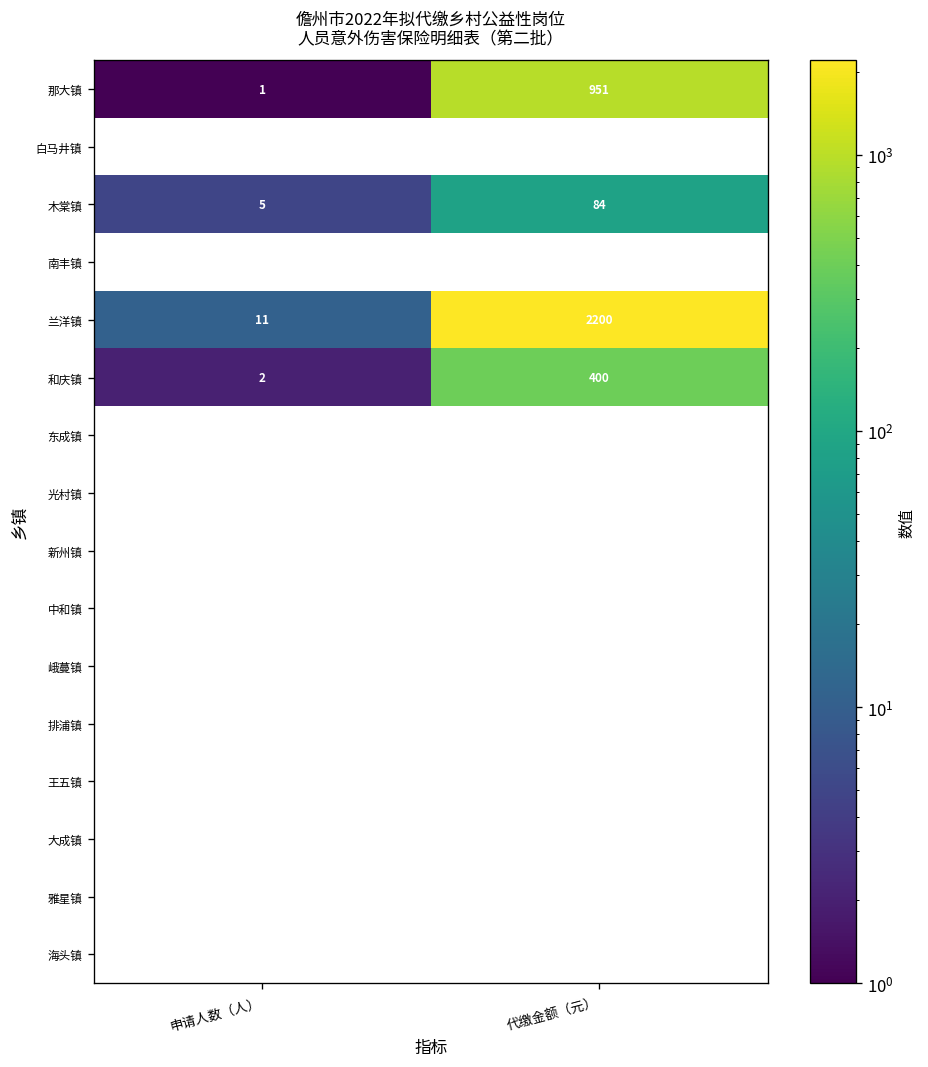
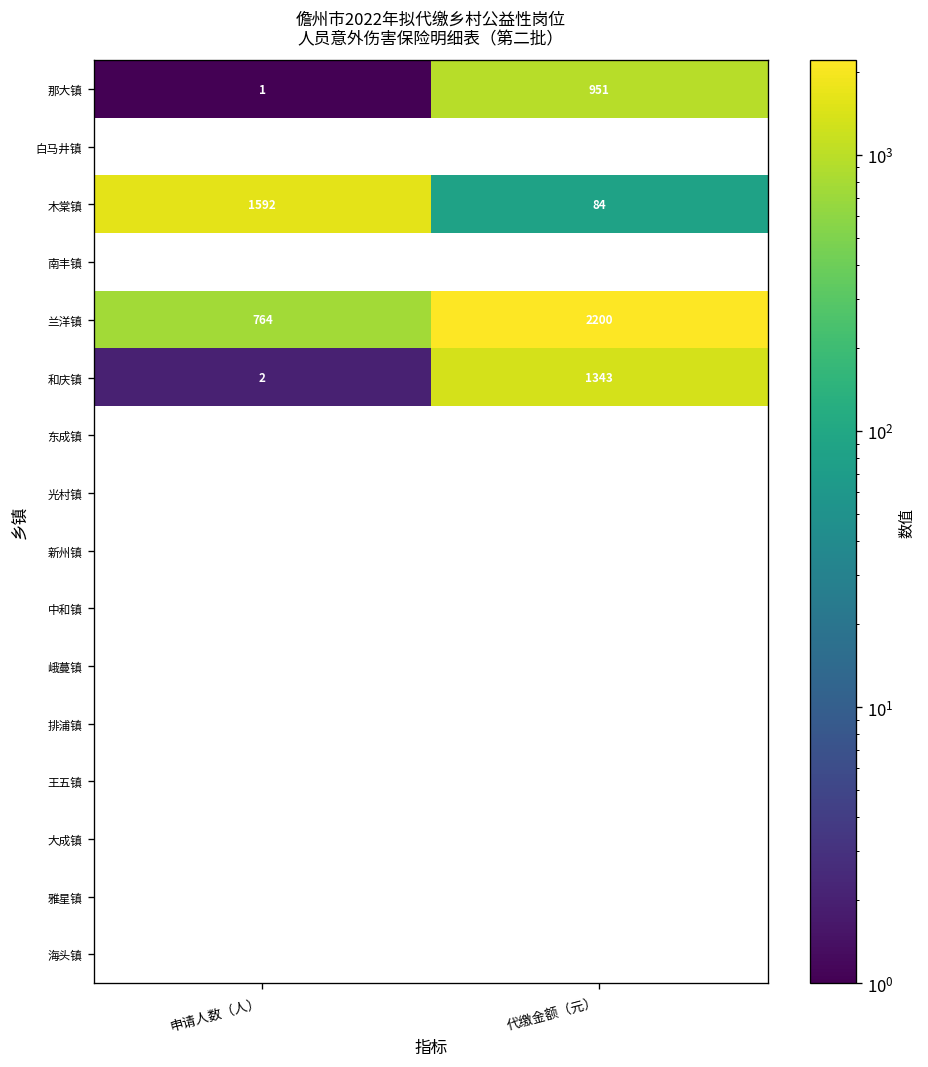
  {
    "那大镇": {
      "申请人数（人）": 1,
      "代缴金额（元）": 951
    },
    "木棠镇": {
-     "申请人数（人）": 5,
+     "申请人数（人）": 1592,
      "代缴金额（元）": 84
    },
    "兰洋镇": {
-     "申请人数（人）": 11,
+     "申请人数（人）": 764,
      "代缴金额（元）": 2200
    },
    "和庆镇": {
      "申请人数（人）": 2,
-     "代缴金额（元）": 400
+     "代缴金额（元）": 1343
    }
  }
